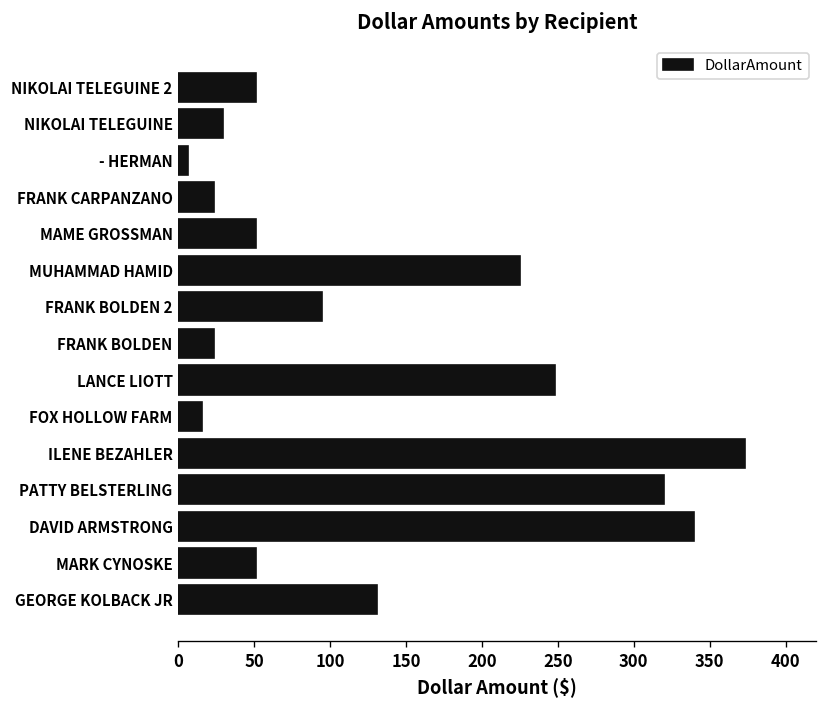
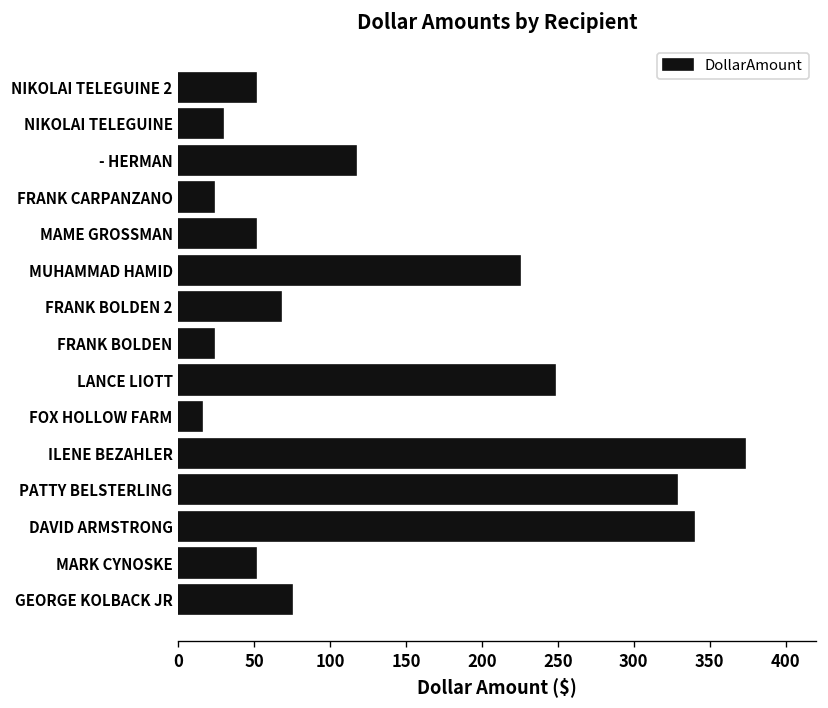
  {
    "NIKOLAI TELEGUINE 2": 51,
    "NIKOLAI TELEGUINE": 29,
-   "- HERMAN": 6,
+   "- HERMAN": 117,
    "FRANK CARPANZANO": 23,
    "MAME GROSSMAN": 51,
    "MUHAMMAD HAMID": 225,
-   "FRANK BOLDEN 2": 94,
+   "FRANK BOLDEN 2": 68,
    "FRANK BOLDEN": 23,
    "LANCE LIOTT": 248,
    "FOX HOLLOW FARM": 15,
    "ILENE BEZAHLER": 374,
-   "PATTY BELSTERLING": 320,
+   "PATTY BELSTERLING": 329,
    "DAVID ARMSTRONG": 340,
    "MARK CYNOSKE": 51,
-   "GEORGE KOLBACK JR": 131
+   "GEORGE KOLBACK JR": 75
  }
